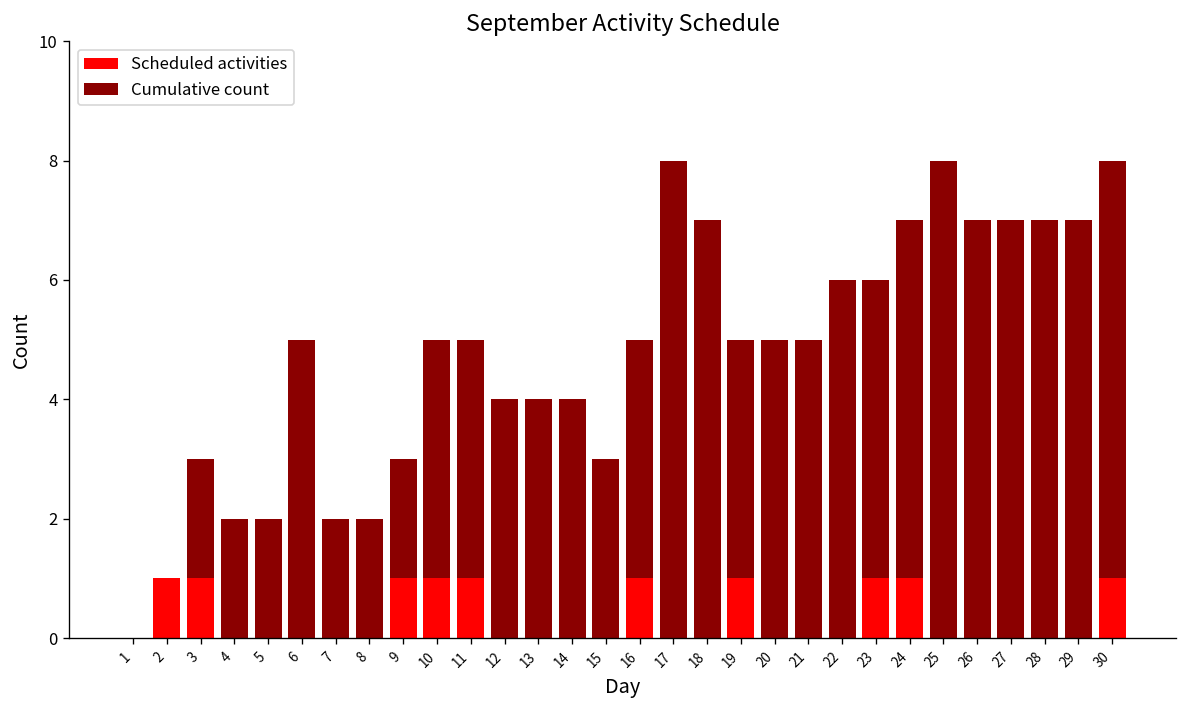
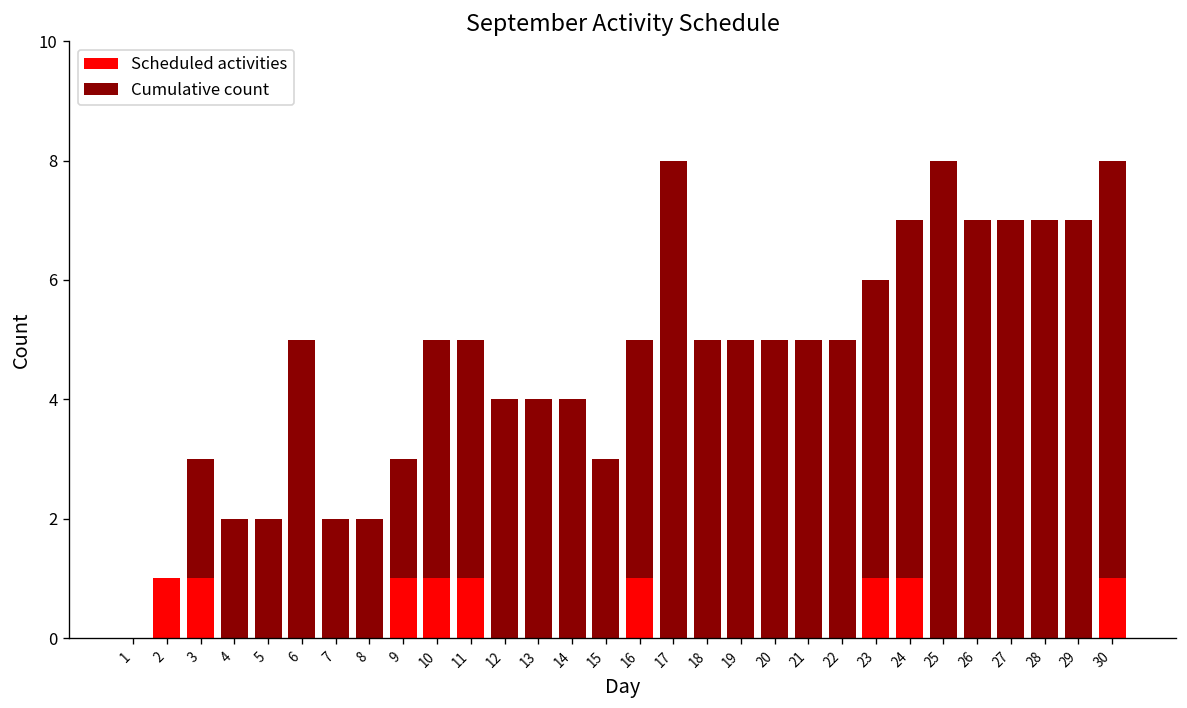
  {
    "Scheduled activities": {
      "1": 0,
      "2": 1,
      "4": 0,
      "5": 0,
      "6": 0,
      "7": 0,
      "8": 0,
      "12": 0,
      "13": 0,
      "14": 0,
      "15": 0,
      "17": 0,
      "18": 0,
-     "19": 1,
+     "19": 0,
      "20": 0,
      "21": 0,
      "22": 0,
      "25": 0,
      "26": 0,
      "27": 0,
      "28": 0,
      "29": 0
    },
    "Cumulative count": {
      "1": 0,
      "2": 1,
      "3": 3,
      "4": 2,
      "5": 2,
      "6": 5,
      "7": 2,
      "8": 2,
      "9": 3,
      "10": 5,
      "11": 5,
      "12": 4,
      "13": 4,
      "14": 4,
      "15": 3,
      "16": 5,
      "17": 8,
-     "18": 7,
+     "18": 5,
      "19": 5,
      "20": 5,
      "21": 5,
-     "22": 6,
+     "22": 5,
      "23": 6,
      "24": 7,
      "25": 8,
      "26": 7,
      "27": 7,
      "28": 7,
      "29": 7,
      "30": 8
    }
  }
